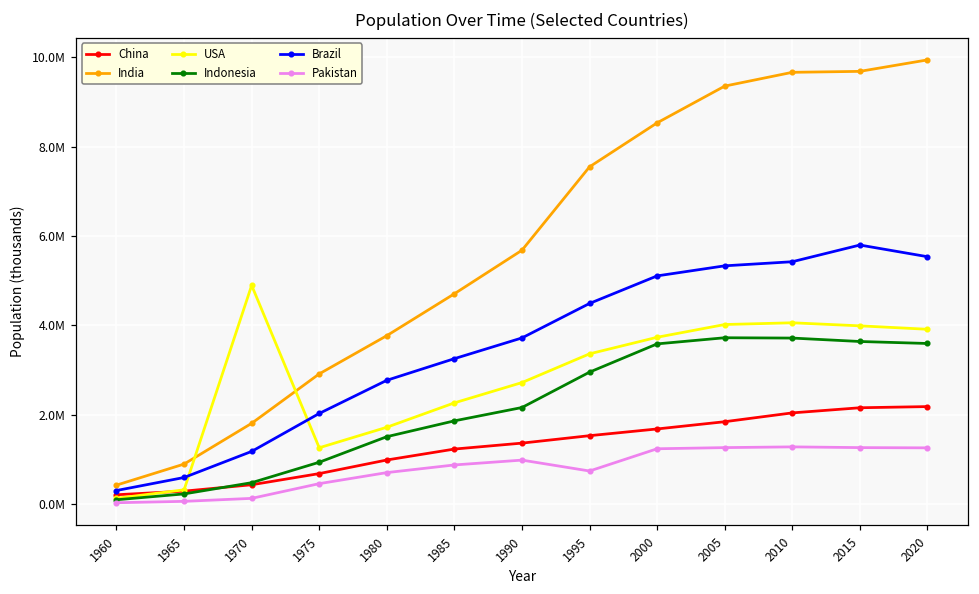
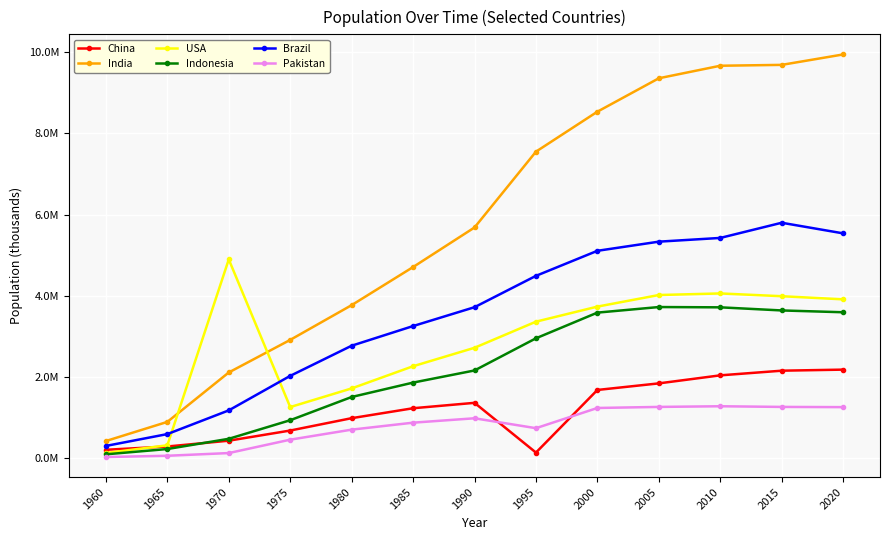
  {
    "China": {
      "1960": 200000,
      "1975": 700000,
      "1980": 1000000,
      "1985": 1200000,
      "1990": 1400000,
-     "1995": 1500000,
+     "1995": 100000,
      "2000": 1700000,
      "2005": 1800000,
      "2010": 2000000,
      "2015": 2200000,
      "2020": 2200000
    },
    "India": {
      "1960": 400000,
      "1965": 900000,
-     "1970": 1800000,
+     "1970": 2100000,
      "1975": 2900000,
      "1980": 3800000,
      "1985": 4700000,
      "1990": 5700000,
      "1995": 7500000,
      "2000": 8500000,
      "2005": 9400000,
      "2010": 9700000,
      "2015": 9700000,
      "2020": 9900000
    },
    "USA": {
      "1970": 4900000,
      "1975": 1300000,
      "1980": 1700000,
      "1985": 2300000,
      "1990": 2700000,
      "1995": 3400000,
      "2000": 3700000,
      "2005": 4000000,
      "2010": 4100000,
      "2015": 4000000,
      "2020": 3900000
    },
    "Indonesia": {
      "1975": 900000,
      "1980": 1500000,
      "1985": 1900000,
      "1990": 2200000,
      "1995": 3000000,
      "2000": 3600000,
      "2005": 3700000,
      "2010": 3700000,
      "2015": 3600000,
      "2020": 3600000
    },
    "Brazil": {
      "1960": 300000,
      "1965": 600000,
      "1970": 1200000,
      "1975": 2000000,
      "1980": 2800000,
      "1985": 3300000,
      "1990": 3700000,
      "1995": 4500000,
      "2000": 5100000,
      "2005": 5300000,
      "2010": 5400000,
      "2015": 5800000,
      "2020": 5500000
    },
    "Pakistan": {
      "1960": 0,
      "1965": 100000,
      "1970": 100000,
      "1975": 500000,
      "1980": 700000,
      "1985": 900000,
      "1990": 1000000,
      "1995": 700000,
      "2000": 1200000,
      "2005": 1300000,
      "2010": 1300000,
      "2015": 1300000,
      "2020": 1300000
    }
  }
